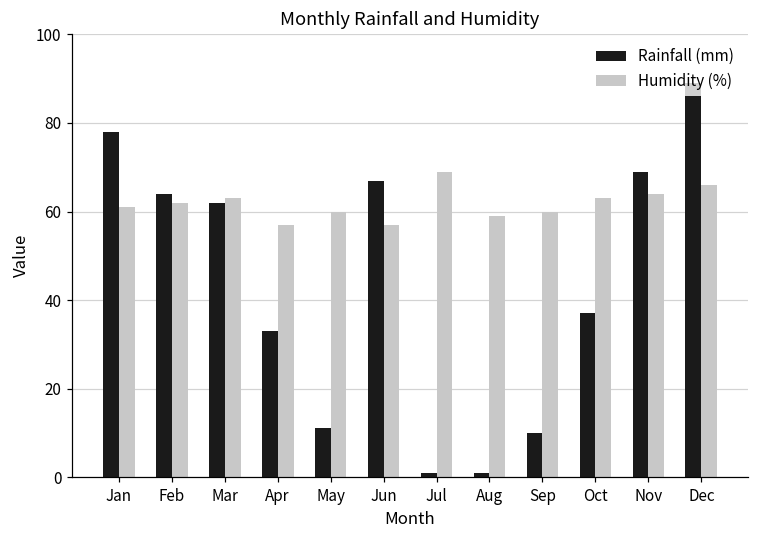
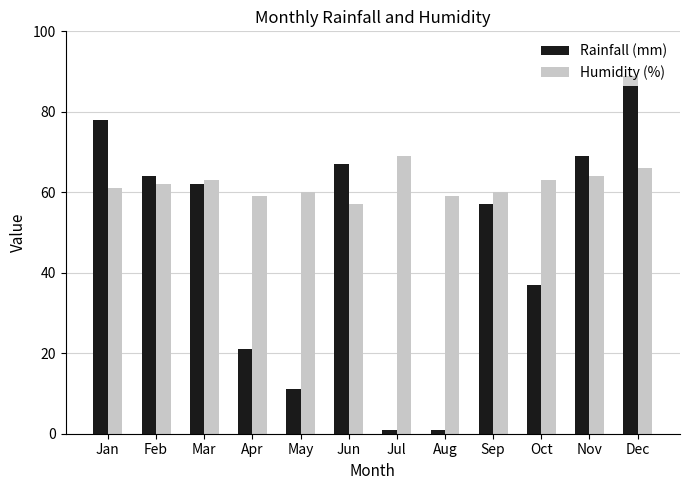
  {
    "Rainfall (mm)": {
      "Jan": 78,
      "Feb": 64,
      "Mar": 62,
-     "Apr": 33,
+     "Apr": 21,
      "May": 11,
      "Jun": 67,
      "Jul": 1,
      "Aug": 1,
-     "Sep": 10,
+     "Sep": 57,
      "Oct": 37,
      "Nov": 69
    },
    "Humidity (%)": {
      "Jan": 61,
      "Feb": 62,
      "Mar": 63,
-     "Apr": 57,
+     "Apr": 59,
      "May": 60,
      "Jun": 57,
      "Jul": 69,
      "Aug": 59,
      "Sep": 60,
      "Oct": 63,
      "Nov": 64,
      "Dec": 66
    }
  }
